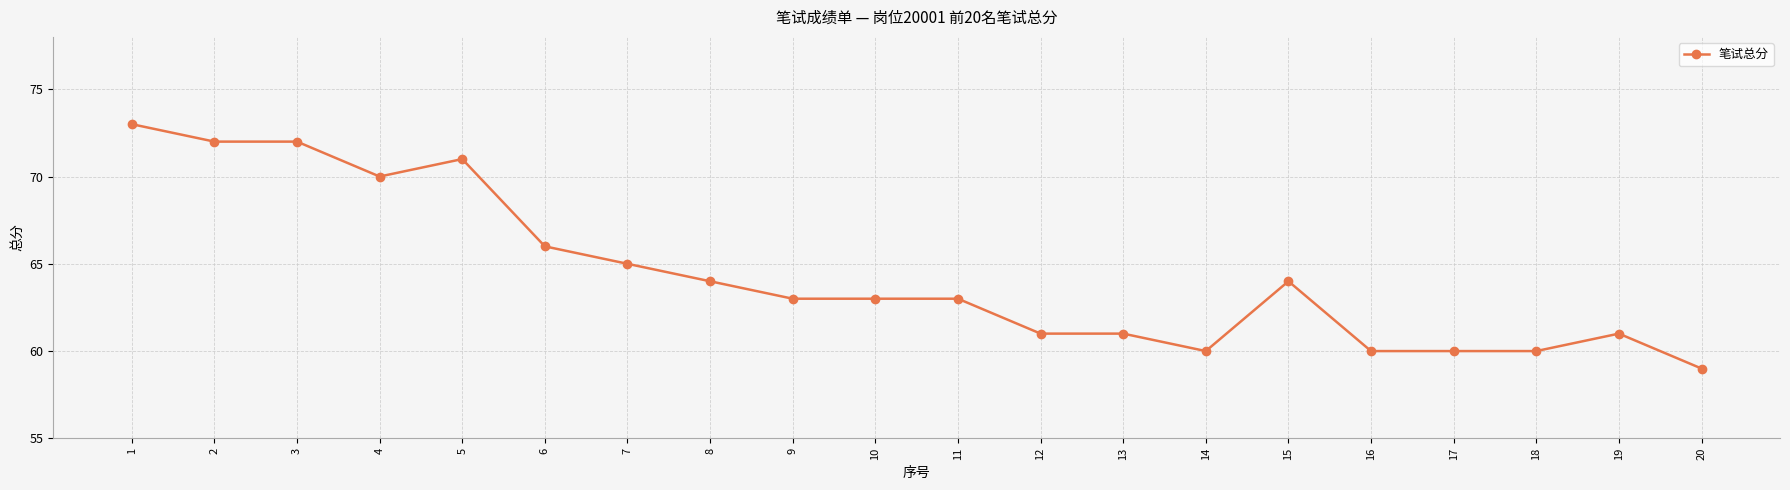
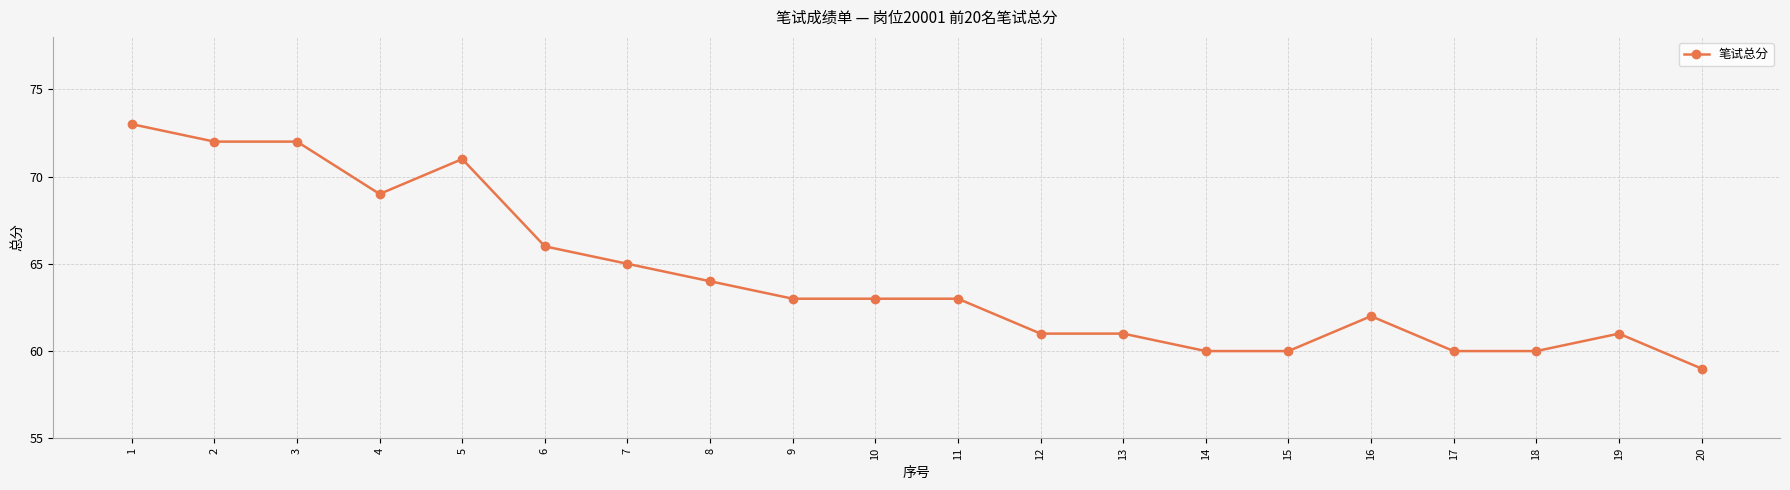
  {
    "1": 73,
    "2": 72,
    "3": 72,
-   "4": 70,
+   "4": 69,
    "5": 71,
    "6": 66,
    "7": 65,
    "8": 64,
    "9": 63,
    "10": 63,
    "11": 63,
    "12": 61,
    "13": 61,
    "14": 60,
-   "15": 64,
-   "16": 60,
+   "15": 60,
+   "16": 62,
    "17": 60,
    "18": 60,
    "19": 61,
    "20": 59
  }
